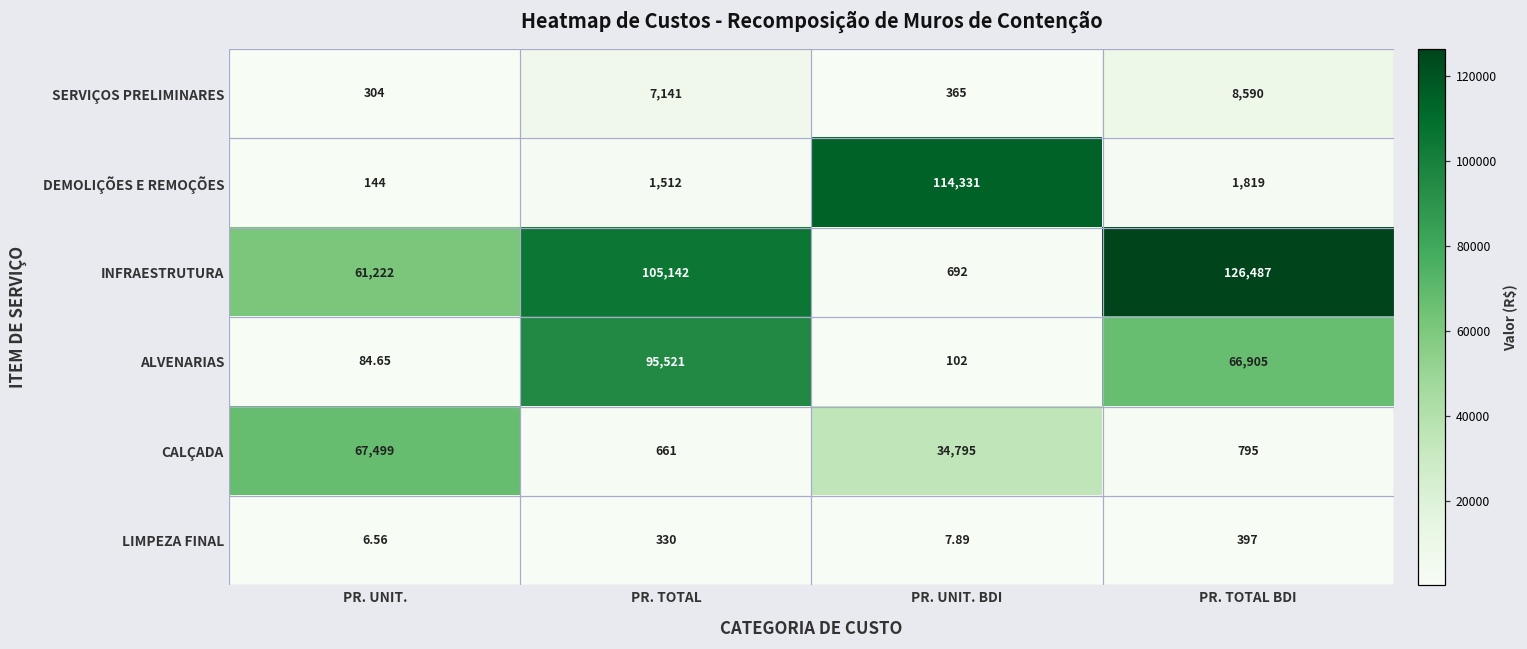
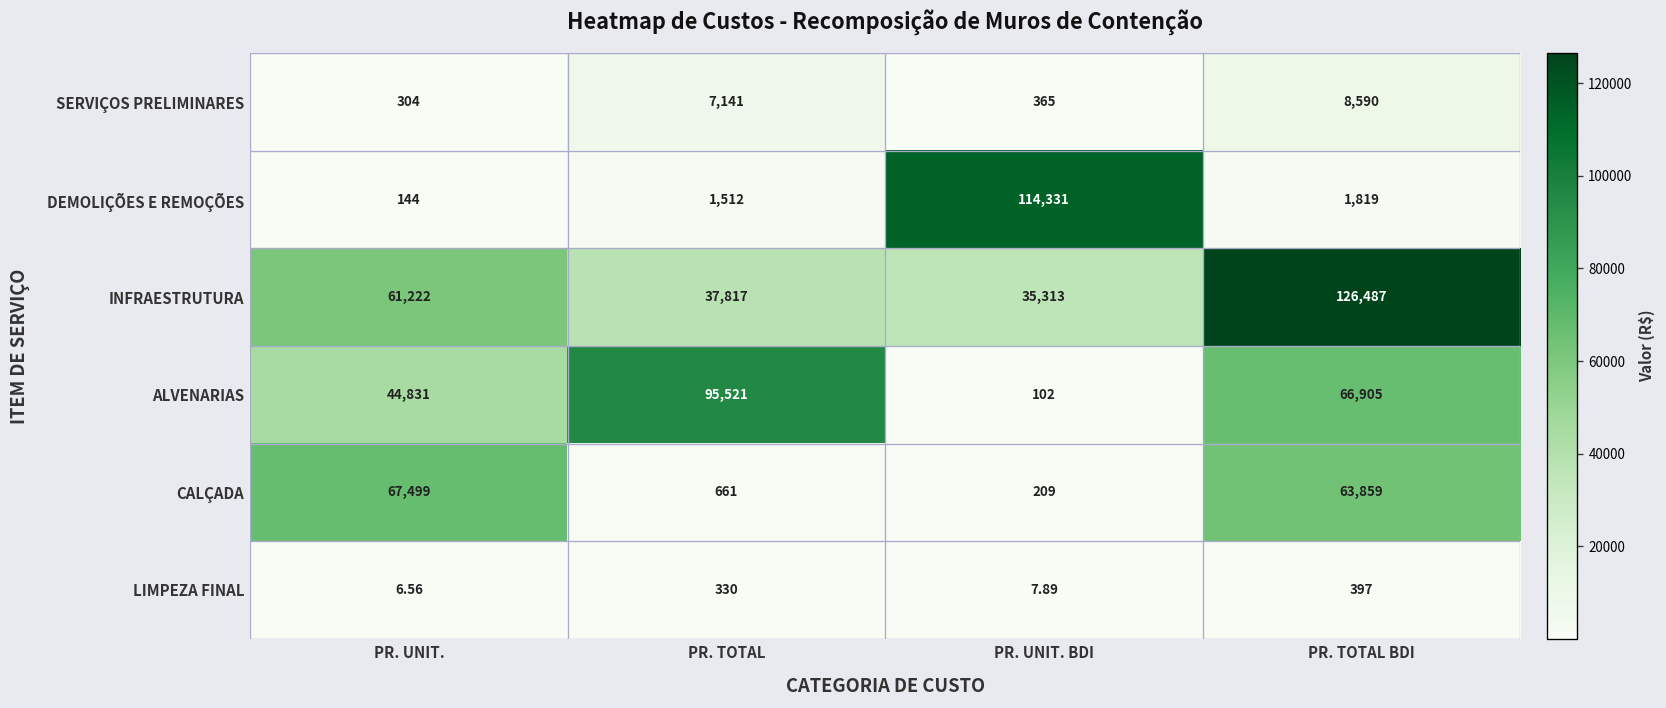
  {
    "SERVIÇOS PRELIMINARES": {
      "PR. UNIT.": "304",
      "PR. TOTAL": "7,141",
      "PR. UNIT. BDI": "365",
      "PR. TOTAL BDI": "8,590"
    },
    "DEMOLIÇÕES E REMOÇÕES": {
      "PR. UNIT.": "144",
      "PR. TOTAL": "1,512",
      "PR. UNIT. BDI": "114,331",
      "PR. TOTAL BDI": "1,819"
    },
    "INFRAESTRUTURA": {
      "PR. UNIT.": "61,222",
-     "PR. TOTAL": "105,142",
-     "PR. UNIT. BDI": "692",
+     "PR. TOTAL": "37,817",
+     "PR. UNIT. BDI": "35,313",
      "PR. TOTAL BDI": "126,487"
    },
    "ALVENARIAS": {
-     "PR. UNIT.": "84.65",
+     "PR. UNIT.": "44,831",
      "PR. TOTAL": "95,521",
      "PR. UNIT. BDI": "102",
      "PR. TOTAL BDI": "66,905"
    },
    "CALÇADA": {
      "PR. UNIT.": "67,499",
      "PR. TOTAL": "661",
-     "PR. UNIT. BDI": "34,795",
-     "PR. TOTAL BDI": "795"
+     "PR. UNIT. BDI": "209",
+     "PR. TOTAL BDI": "63,859"
    },
    "LIMPEZA FINAL": {
      "PR. UNIT.": "6.56",
      "PR. TOTAL": "330",
      "PR. UNIT. BDI": "7.89",
      "PR. TOTAL BDI": "397"
    }
  }
